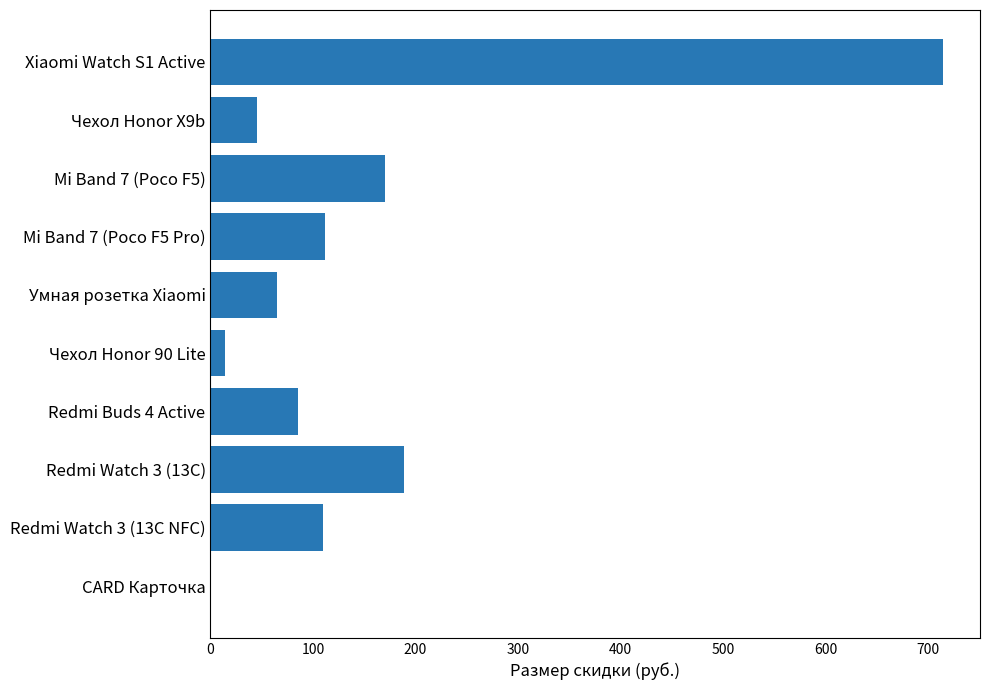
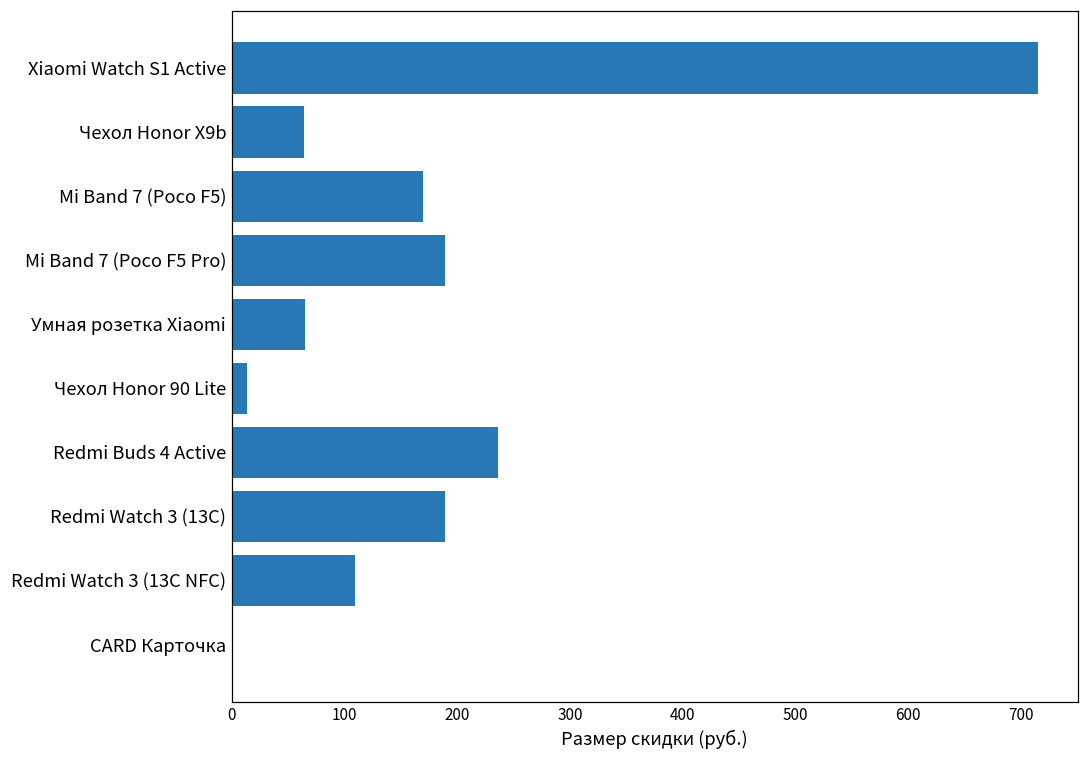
  {
    "Xiaomi Watch S1 Active": 715,
-   "Чехол Honor X9b": 45,
+   "Чехол Honor X9b": 64,
    "Mi Band 7 (Poco F5)": 170,
-   "Mi Band 7 (Poco F5 Pro)": 112,
+   "Mi Band 7 (Poco F5 Pro)": 189,
    "Умная розетка Xiaomi": 65,
    "Чехол Honor 90 Lite": 14,
-   "Redmi Buds 4 Active": 85,
+   "Redmi Buds 4 Active": 236,
    "Redmi Watch 3 (13C)": 189,
    "Redmi Watch 3 (13C NFC)": 110
  }
